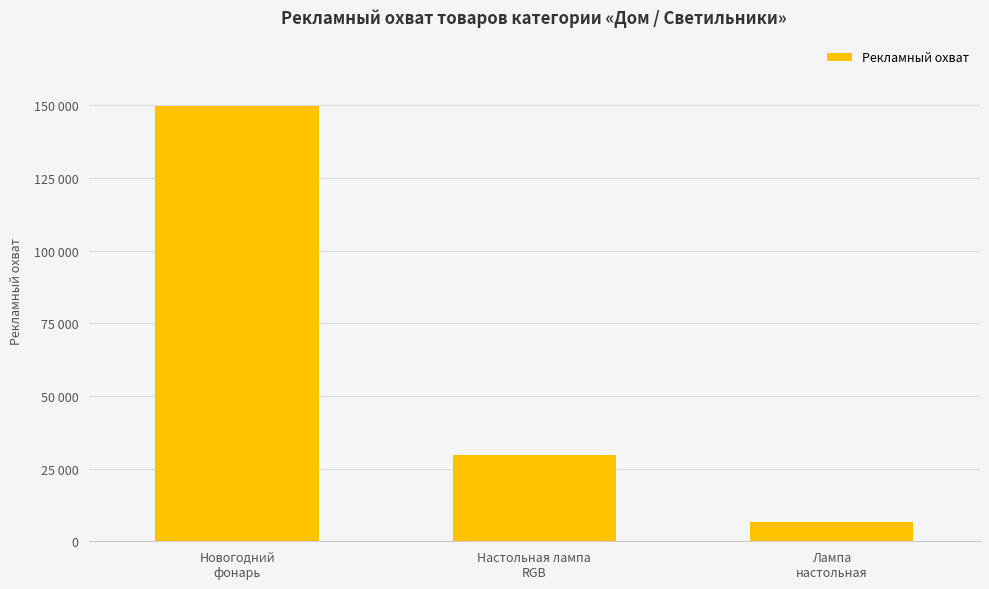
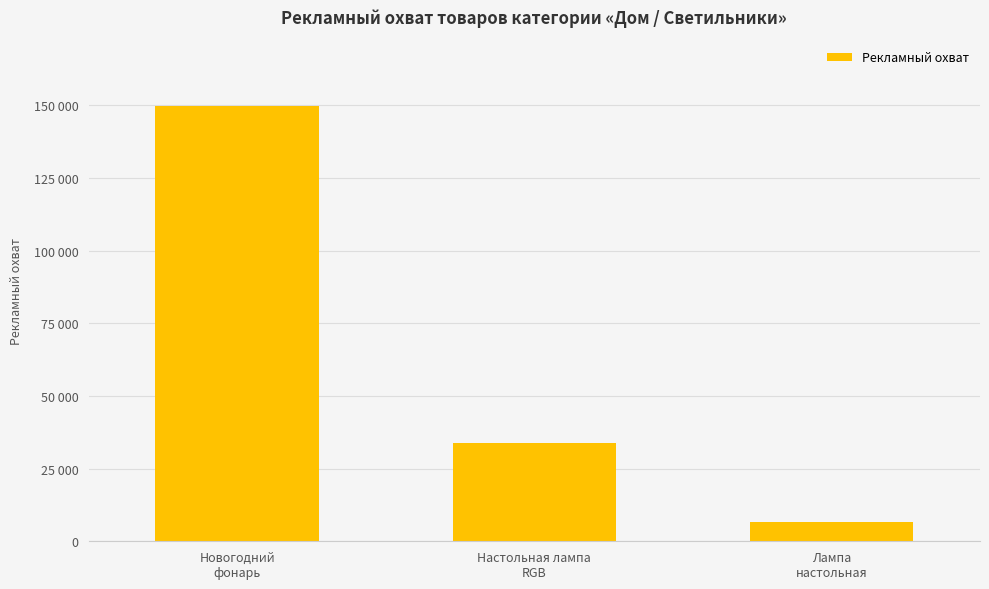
  {
    "Новогодний фонарь": 150000,
-   "Настольная лампа RGB": 30000,
+   "Настольная лампа RGB": 34000,
    "Лампа настольная": 7000
  }
